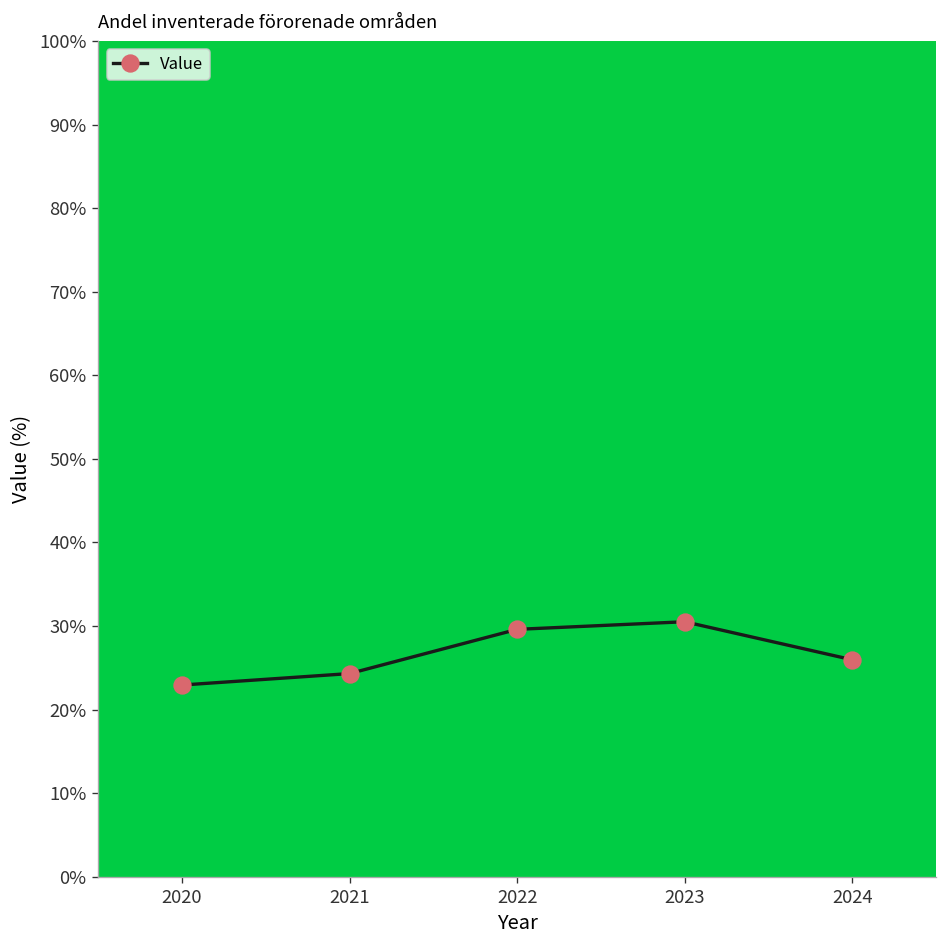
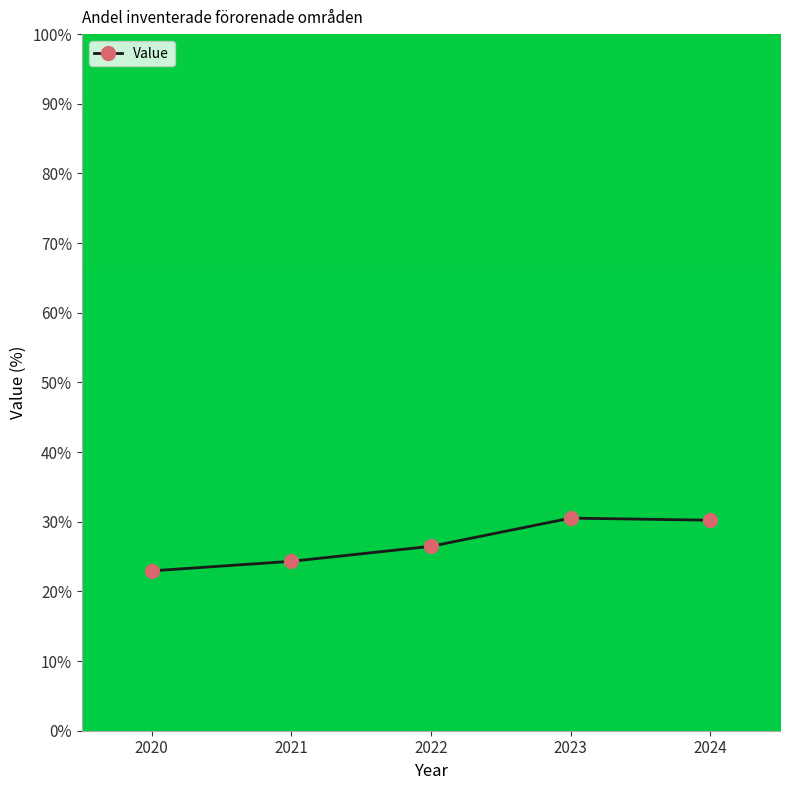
  {
    "2020": "23%",
    "2021": "24%",
-   "2022": "30%",
+   "2022": "26%",
    "2023": "31%",
-   "2024": "26%"
+   "2024": "30%"
  }
